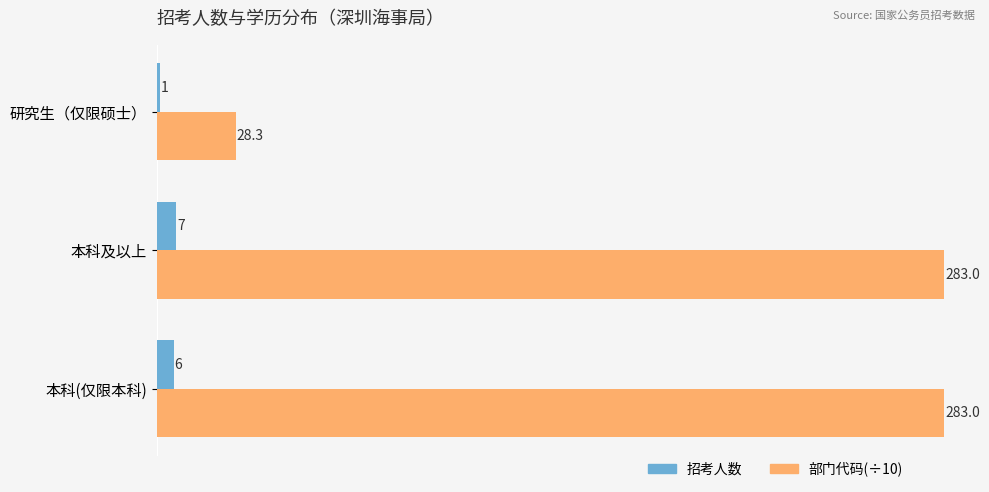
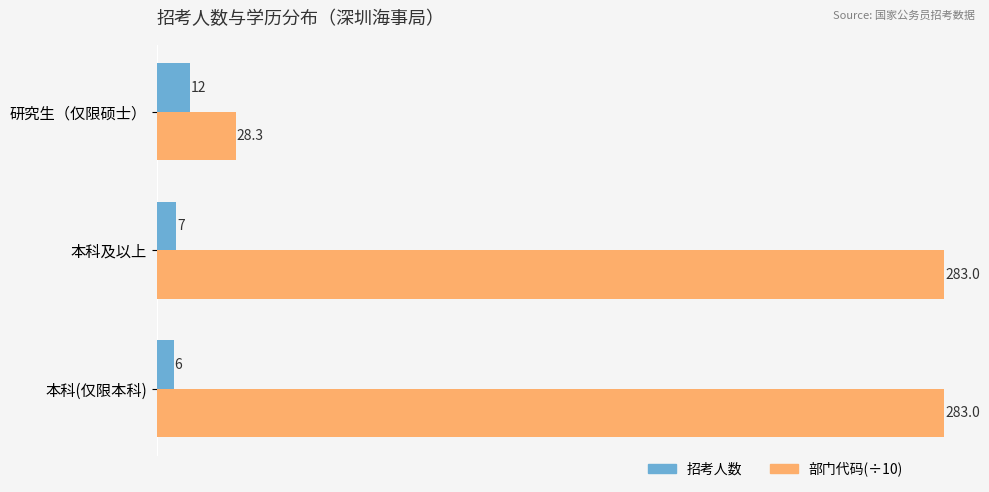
  {
    "招考人数": {
-     "研究生（仅限硕士）": 1,
+     "研究生（仅限硕士）": 12,
      "本科及以上": 7,
      "本科(仅限本科)": 6
    },
    "部门代码(÷10)": {
      "研究生（仅限硕士）": 28.3,
      "本科及以上": 283.0,
      "本科(仅限本科)": 283.0
    }
  }
